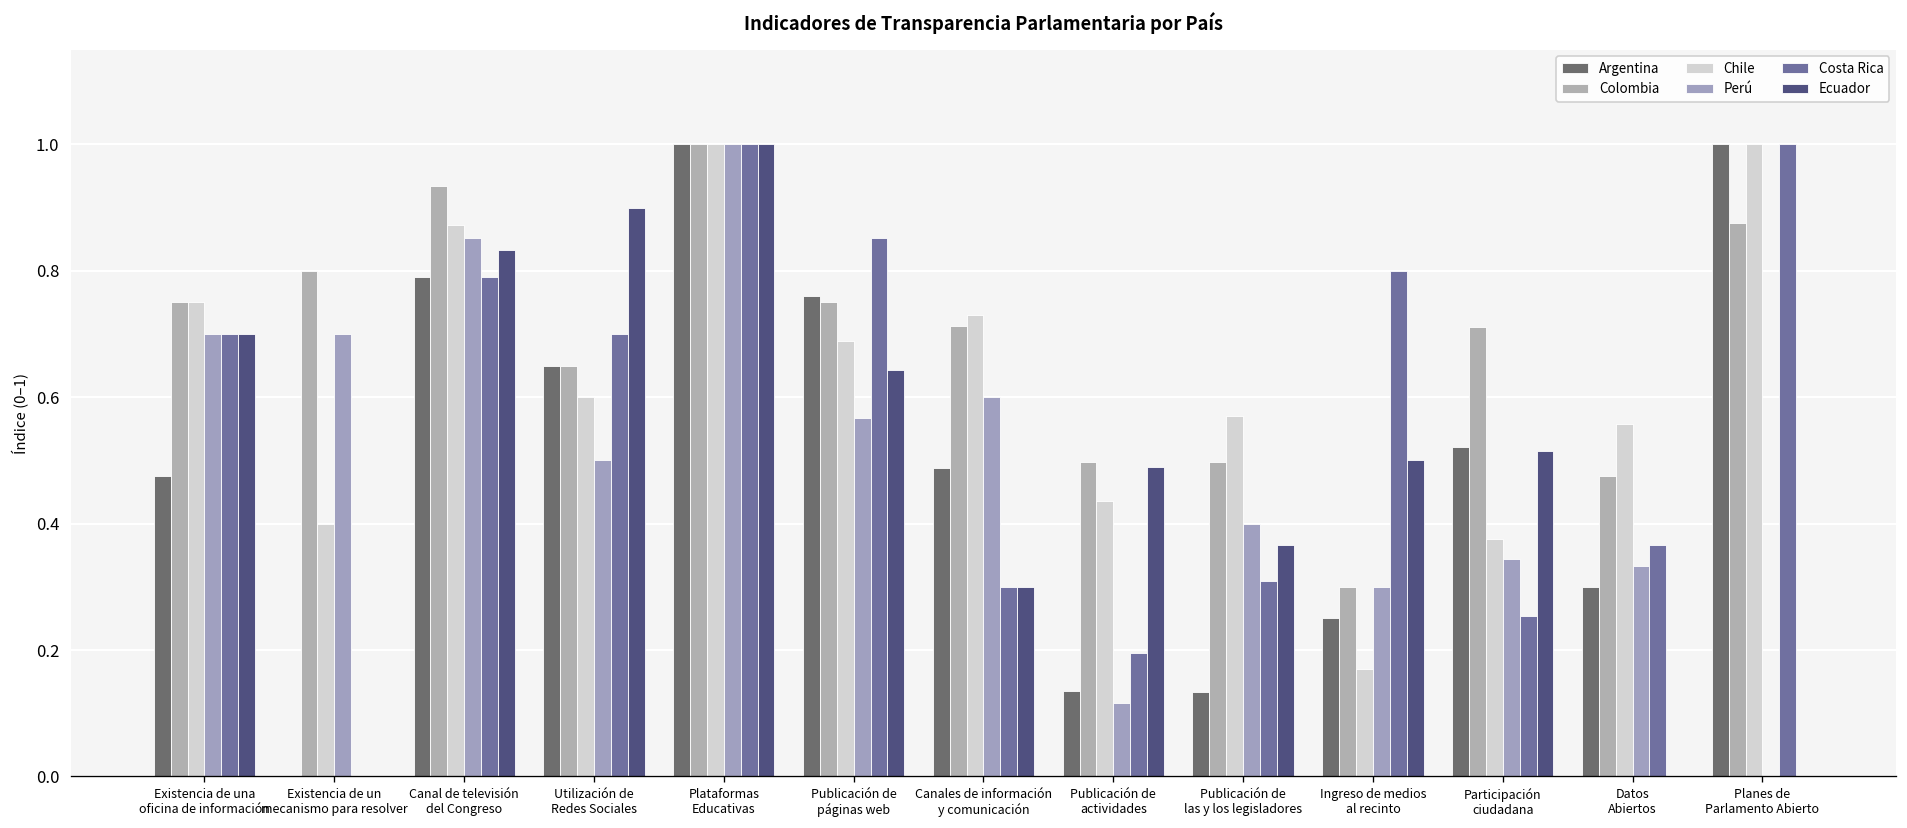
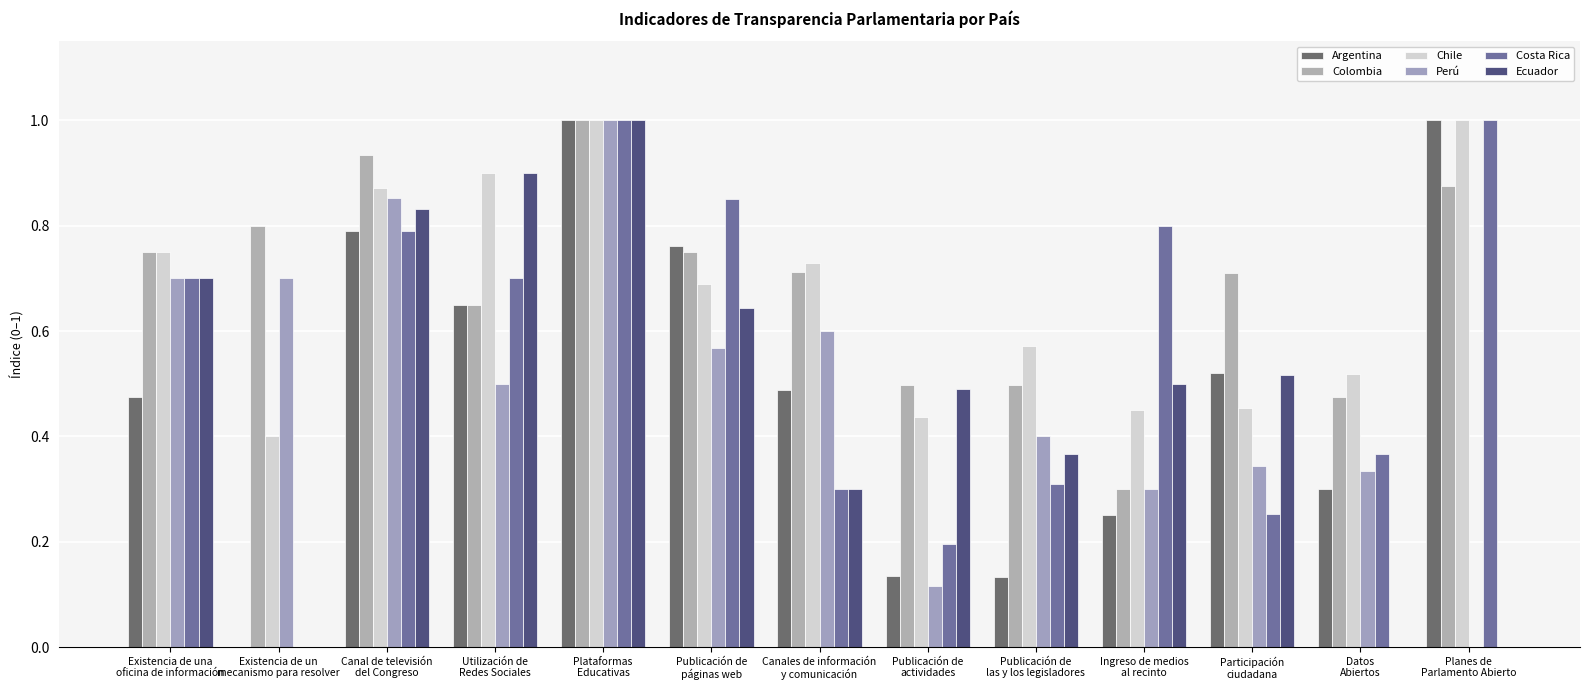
  {
    "Chile": {
      "Existencia de una oficina de información": 0.75,
      "Existencia de un mecanismo para resolver": 0.40,
      "Canal de televisión del Congreso": 0.87,
-     "Utilización de Redes Sociales": 0.6,
+     "Utilización de Redes Sociales": 0.9,
      "Plataformas Educativas": 1.00,
      "Publicación de páginas web": 0.69,
      "Canales de información y comunicación": 0.73,
      "Publicación de actividades": 0.44,
      "Publicación de las y los legisladores": 0.57,
-     "Ingreso de medios al recinto": 0.17,
-     "Participación ciudadana": 0.38,
-     "Datos Abiertos": 0.56,
+     "Ingreso de medios al recinto": 0.45,
+     "Participación ciudadana": 0.45,
+     "Datos Abiertos": 0.52,
      "Planes de Parlamento Abierto": 1.00
    }
  }
